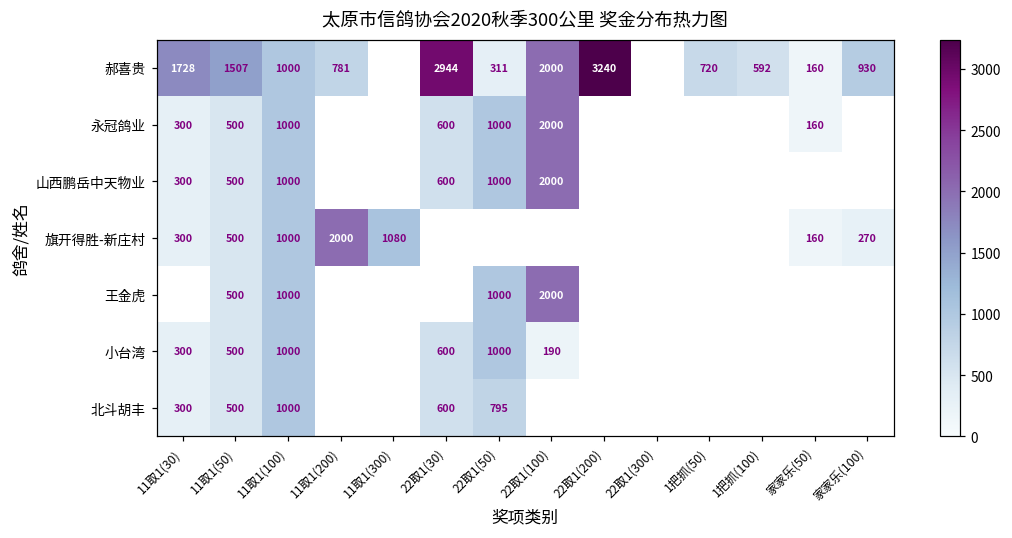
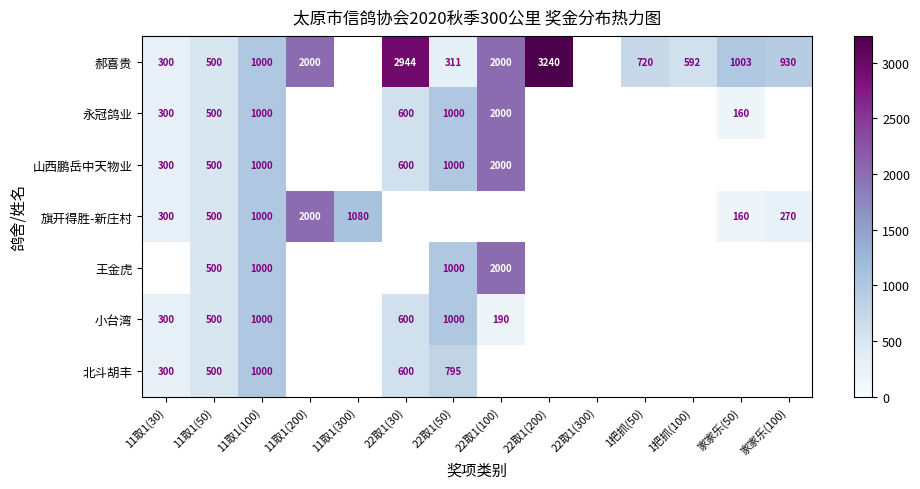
  {
    "郝喜贵": {
-     "11取1(30)": 1728,
-     "11取1(50)": 1507,
+     "11取1(30)": 300,
+     "11取1(50)": 500,
      "11取1(100)": 1000,
-     "11取1(200)": 781,
+     "11取1(200)": 2000,
      "22取1(30)": 2944,
      "22取1(50)": 311,
      "22取1(100)": 2000,
      "22取1(200)": 3240,
      "1把抓(50)": 720,
      "1把抓(100)": 592,
-     "家家乐(50)": 160,
+     "家家乐(50)": 1003,
      "家家乐(100)": 930
    },
    "永冠鸽业": {
      "11取1(30)": 300,
      "11取1(50)": 500,
      "11取1(100)": 1000,
      "22取1(30)": 600,
      "22取1(50)": 1000,
      "22取1(100)": 2000,
      "家家乐(50)": 160
    },
    "山西鹏岳中天物业": {
      "11取1(30)": 300,
      "11取1(50)": 500,
      "11取1(100)": 1000,
      "22取1(30)": 600,
      "22取1(50)": 1000,
      "22取1(100)": 2000
    },
    "旗开得胜-新庄村": {
      "11取1(30)": 300,
      "11取1(50)": 500,
      "11取1(100)": 1000,
      "11取1(200)": 2000,
      "11取1(300)": 1080,
      "家家乐(50)": 160,
      "家家乐(100)": 270
    },
    "王金虎": {
      "11取1(50)": 500,
      "11取1(100)": 1000,
      "22取1(50)": 1000,
      "22取1(100)": 2000
    },
    "小台湾": {
      "11取1(30)": 300,
      "11取1(50)": 500,
      "11取1(100)": 1000,
      "22取1(30)": 600,
      "22取1(50)": 1000,
      "22取1(100)": 190
    },
    "北斗胡丰": {
      "11取1(30)": 300,
      "11取1(50)": 500,
      "11取1(100)": 1000,
      "22取1(30)": 600,
      "22取1(50)": 795
    }
  }
